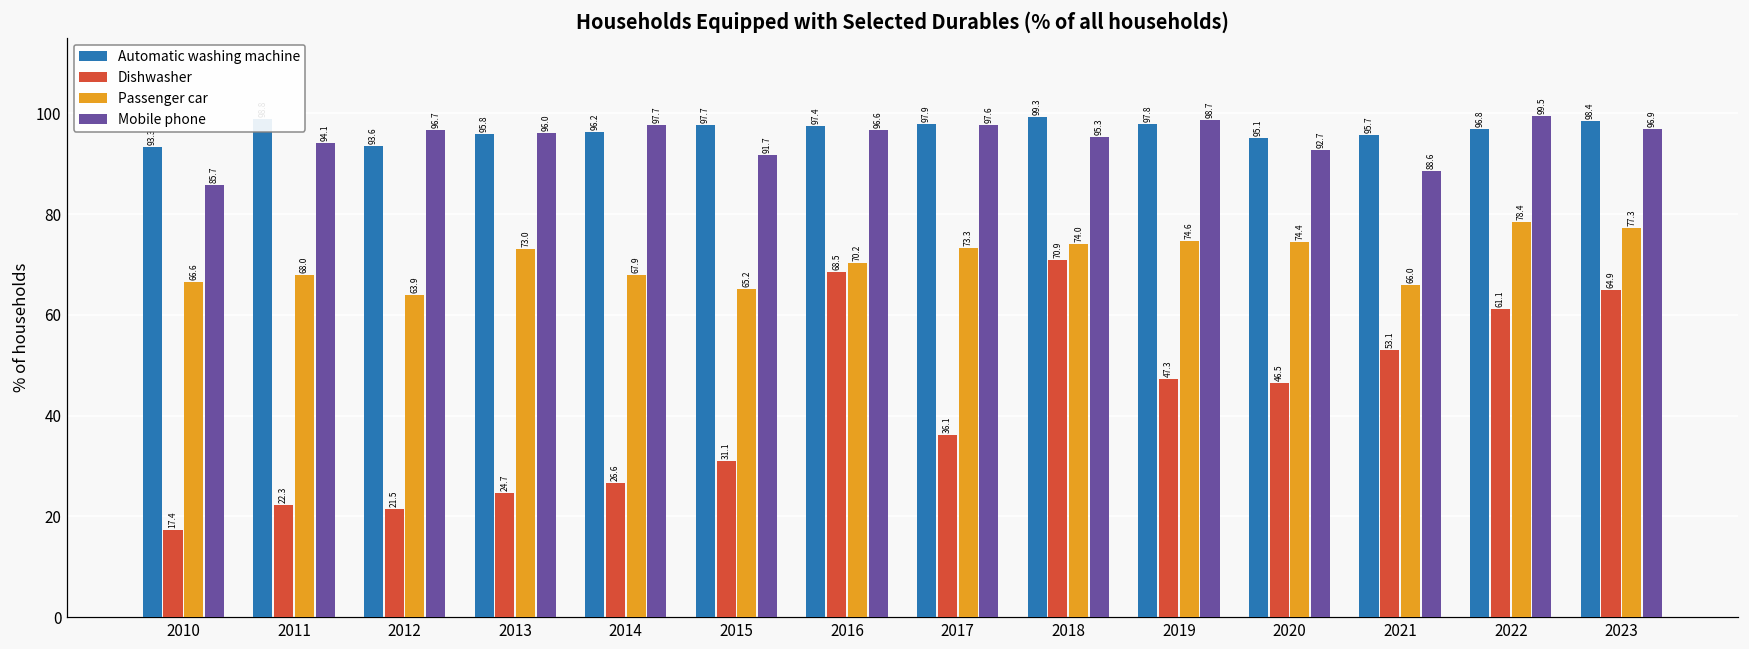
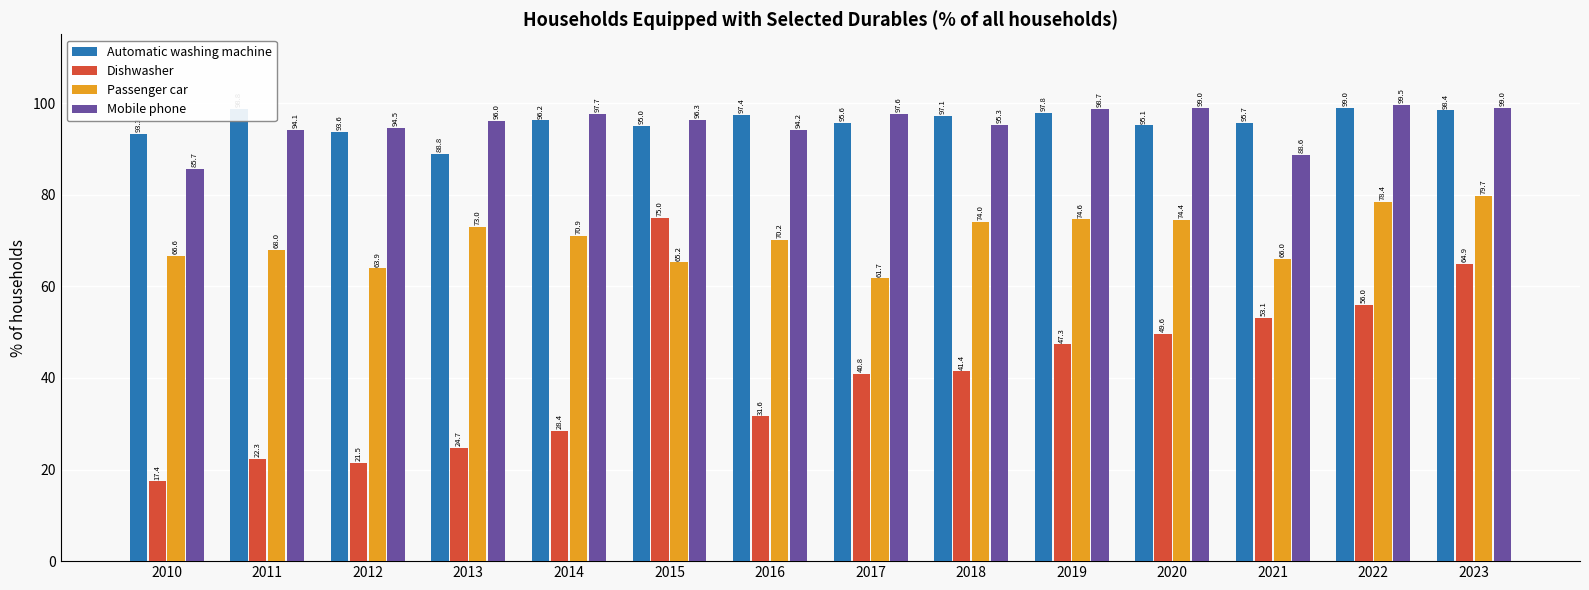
  {
    "Automatic washing machine": {
      "2012": 93.6,
-     "2013": 95.8,
+     "2013": 88.8,
      "2014": 96.2,
-     "2015": 97.7,
+     "2015": 95.0,
      "2016": 97.4,
-     "2017": 97.9,
-     "2018": 99.3,
+     "2017": 95.6,
+     "2018": 97.1,
      "2019": 97.8,
      "2020": 95.1,
      "2021": 95.7,
-     "2022": 96.8,
+     "2022": 99.0,
      "2023": 98.4
    },
    "Dishwasher": {
      "2010": 17.4,
      "2011": 22.3,
      "2012": 21.5,
      "2013": 24.7,
-     "2014": 26.6,
-     "2015": 31.1,
-     "2016": 68.5,
-     "2017": 36.1,
-     "2018": 70.9,
+     "2014": 28.4,
+     "2015": 75.0,
+     "2016": 31.6,
+     "2017": 40.8,
+     "2018": 41.4,
      "2019": 47.3,
-     "2020": 46.5,
+     "2020": 49.6,
      "2021": 53.1,
-     "2022": 61.1,
+     "2022": 56.0,
      "2023": 64.9
    },
    "Passenger car": {
      "2010": 66.6,
      "2011": 68.0,
      "2012": 63.9,
      "2013": 73.0,
-     "2014": 67.9,
+     "2014": 70.9,
      "2015": 65.2,
      "2016": 70.2,
-     "2017": 73.3,
+     "2017": 61.7,
      "2018": 74.0,
      "2019": 74.6,
      "2020": 74.4,
      "2021": 66.0,
      "2022": 78.4,
-     "2023": 77.3
+     "2023": 79.7
    },
    "Mobile phone": {
      "2010": 85.7,
      "2011": 94.1,
-     "2012": 96.7,
+     "2012": 94.5,
      "2013": 96.0,
      "2014": 97.7,
-     "2015": 91.7,
-     "2016": 96.6,
+     "2015": 96.3,
+     "2016": 94.2,
      "2017": 97.6,
      "2018": 95.3,
      "2019": 98.7,
-     "2020": 92.7,
+     "2020": 99.0,
      "2021": 88.6,
      "2022": 99.5,
-     "2023": 96.9
+     "2023": 99.0
    }
  }
